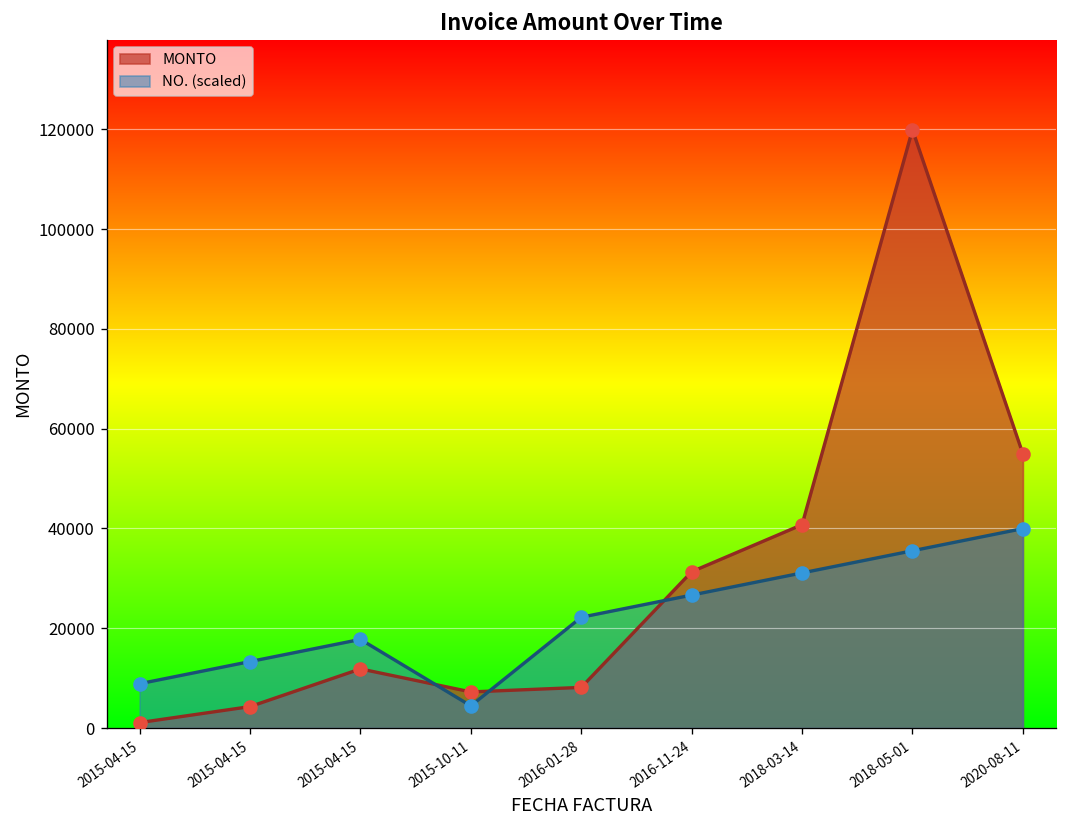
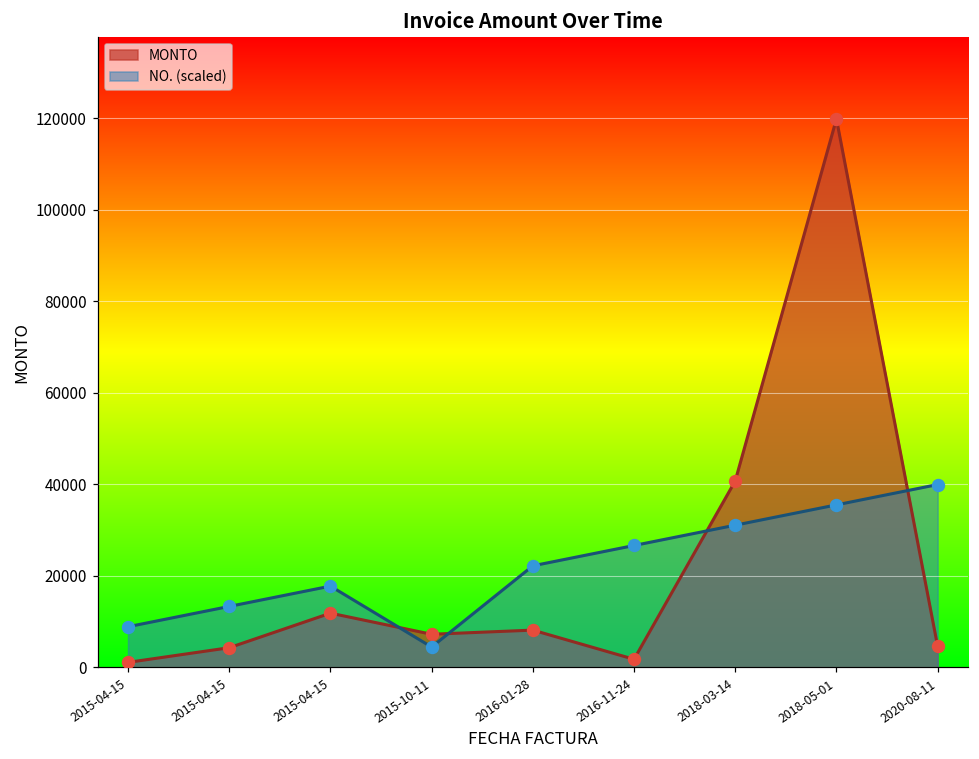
  {
    "MONTO": {
      "2015-10-11": 7000,
      "2016-01-28": 8000,
-     "2016-11-24": 31000,
+     "2016-11-24": 2000,
      "2018-03-14": 41000,
      "2018-05-01": 120000,
-     "2020-08-11": 55000
+     "2020-08-11": 5000
    },
    "NO. (scaled)": {
      "2015-10-11": 4000,
      "2016-01-28": 22000,
      "2016-11-24": 27000,
      "2018-03-14": 31000,
      "2018-05-01": 36000,
      "2020-08-11": 40000
    }
  }
